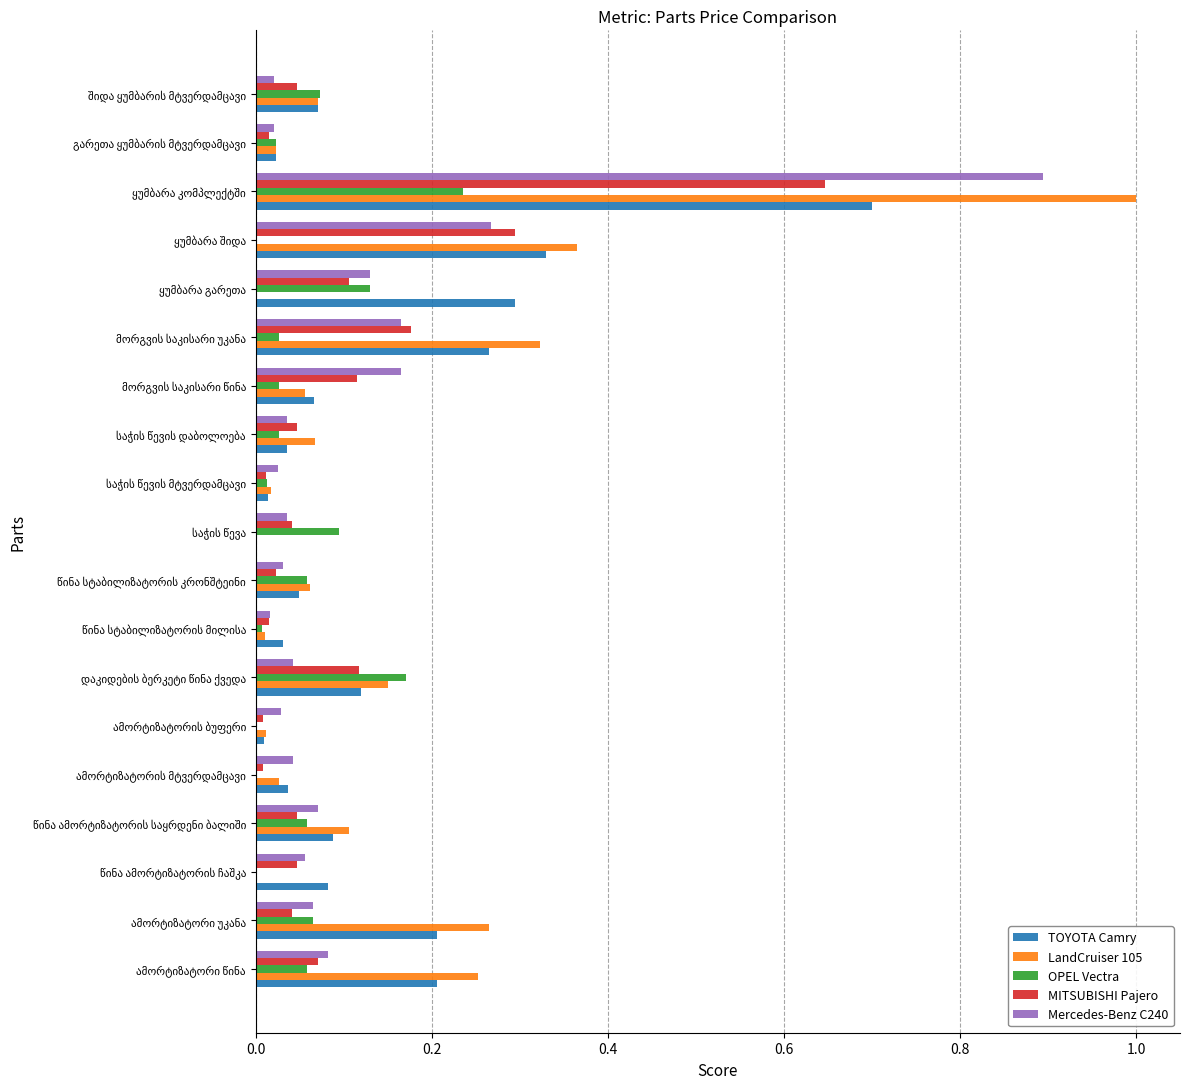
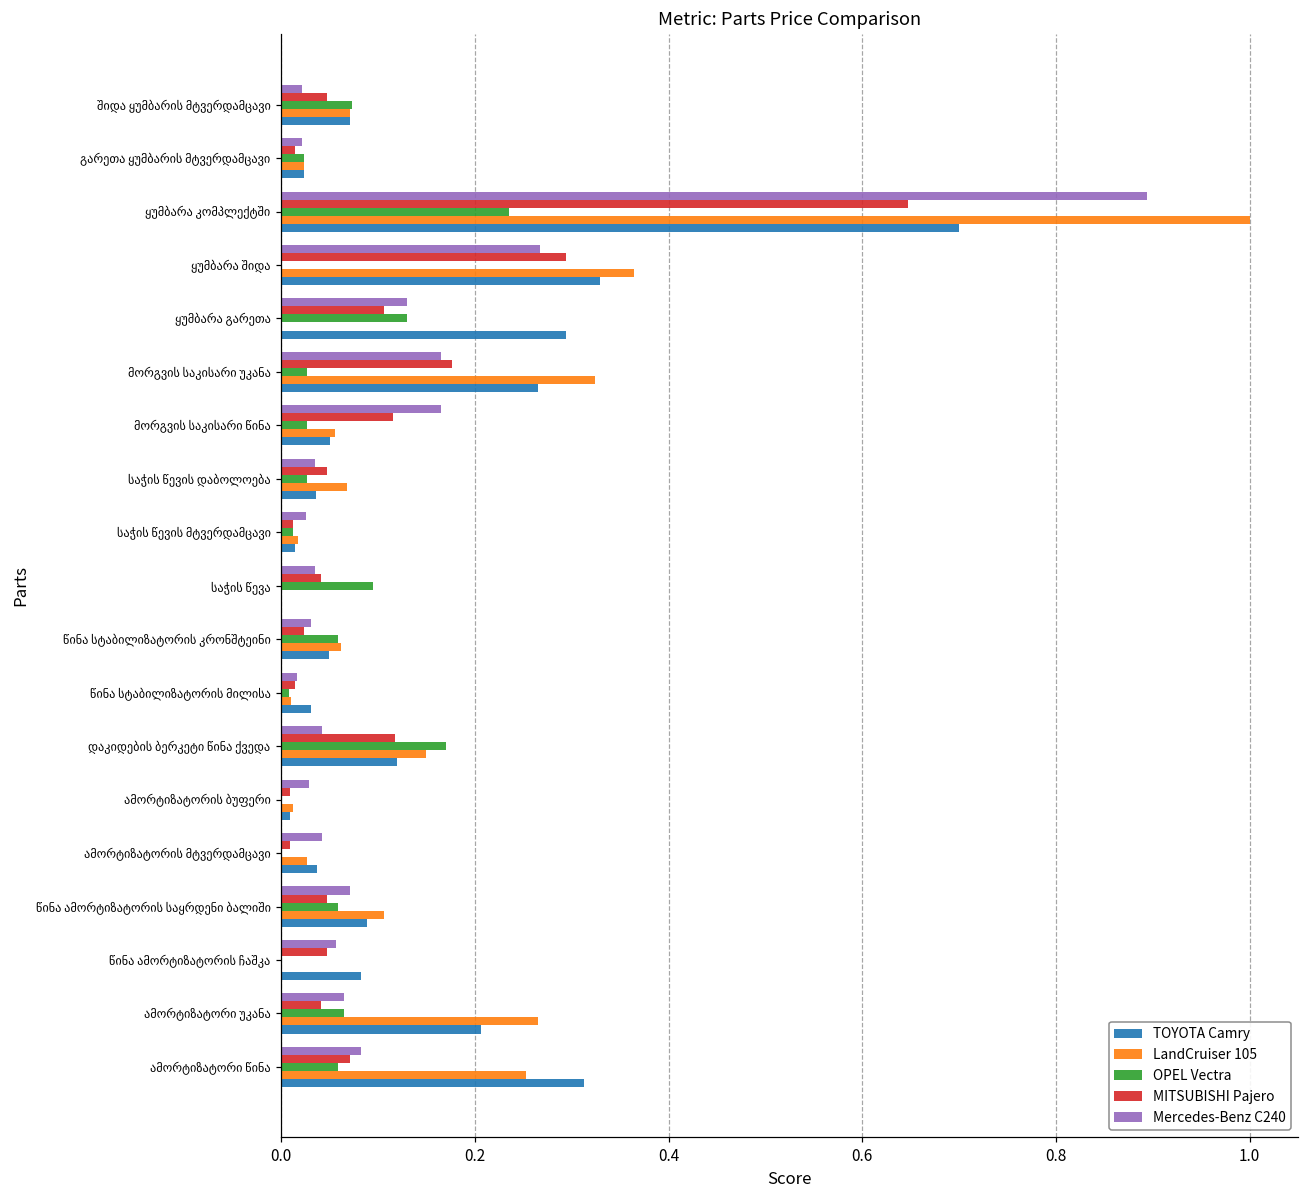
  {
    "TOYOTA Camry": {
      "შიდა ყუმბარის მტვერდამცავი": 0.07,
      "გარეთა ყუმბარის მტვერდამცავი": 0.02,
      "ყუმბარა კომპლექტში": 0.70,
      "ყუმბარა შიდა": 0.33,
      "ყუმბარა გარეთა": 0.29,
      "მორგვის საკისარი უკანა": 0.26,
-     "მორგვის საკისარი წინა": 0.07,
+     "მორგვის საკისარი წინა": 0.05,
      "საჭის წევის დაბოლოება": 0.04,
      "საჭის წევის მტვერდამცავი": 0.01,
      "საჭის წევა": 0.00,
      "წინა სტაბილიზატორის კრონშტეინი": 0.05,
      "წინა სტაბილიზატორის მილისა": 0.03,
      "დაკიდების ბერკეტი წინა ქვედა": 0.12,
      "ამორტიზატორის ბუფერი": 0.01,
      "ამორტიზატორის მტვერდამცავი": 0.04,
      "წინა ამორტიზატორის საყრდენი ბალიში": 0.09,
      "წინა ამორტიზატორის ჩაშკა": 0.08,
      "ამორტიზატორი უკანა": 0.21,
-     "ამორტიზატორი წინა": 0.21
+     "ამორტიზატორი წინა": 0.31
    },
    "LandCruiser 105": {
      "შიდა ყუმბარის მტვერდამცავი": 0.07,
      "გარეთა ყუმბარის მტვერდამცავი": 0.02,
      "ყუმბარა კომპლექტში": 1.00,
      "ყუმბარა შიდა": 0.36,
      "ყუმბარა გარეთა": 0.00,
      "მორგვის საკისარი უკანა": 0.32,
      "მორგვის საკისარი წინა": 0.06,
      "საჭის წევის დაბოლოება": 0.07,
      "საჭის წევის მტვერდამცავი": 0.02,
      "საჭის წევა": 0.00,
      "წინა სტაბილიზატორის კრონშტეინი": 0.06,
      "წინა სტაბილიზატორის მილისა": 0.01,
      "დაკიდების ბერკეტი წინა ქვედა": 0.15,
      "ამორტიზატორის ბუფერი": 0.01,
      "ამორტიზატორის მტვერდამცავი": 0.03,
      "წინა ამორტიზატორის საყრდენი ბალიში": 0.11,
      "წინა ამორტიზატორის ჩაშკა": 0.00,
      "ამორტიზატორი უკანა": 0.26,
      "ამორტიზატორი წინა": 0.25
    },
    "OPEL Vectra": {
      "შიდა ყუმბარის მტვერდამცავი": 0.07,
      "გარეთა ყუმბარის მტვერდამცავი": 0.02,
      "ყუმბარა კომპლექტში": 0.24,
      "ყუმბარა შიდა": 0.00,
      "ყუმბარა გარეთა": 0.13,
      "მორგვის საკისარი უკანა": 0.03,
      "მორგვის საკისარი წინა": 0.03,
      "საჭის წევის დაბოლოება": 0.03,
      "საჭის წევის მტვერდამცავი": 0.01,
      "საჭის წევა": 0.09,
      "წინა სტაბილიზატორის კრონშტეინი": 0.06,
      "წინა სტაბილიზატორის მილისა": 0.01,
      "დაკიდების ბერკეტი წინა ქვედა": 0.17,
      "ამორტიზატორის ბუფერი": 0.00,
      "ამორტიზატორის მტვერდამცავი": 0.00,
      "წინა ამორტიზატორის საყრდენი ბალიში": 0.06,
      "წინა ამორტიზატორის ჩაშკა": 0.00,
      "ამორტიზატორი უკანა": 0.06,
      "ამორტიზატორი წინა": 0.06
    },
    "MITSUBISHI Pajero": {
      "შიდა ყუმბარის მტვერდამცავი": 0.05,
      "გარეთა ყუმბარის მტვერდამცავი": 0.01,
      "ყუმბარა კომპლექტში": 0.65,
      "ყუმბარა შიდა": 0.29,
      "ყუმბარა გარეთა": 0.11,
      "მორგვის საკისარი უკანა": 0.18,
      "მორგვის საკისარი წინა": 0.12,
      "საჭის წევის დაბოლოება": 0.05,
      "საჭის წევის მტვერდამცავი": 0.01,
      "საჭის წევა": 0.04,
      "წინა სტაბილიზატორის კრონშტეინი": 0.02,
      "წინა სტაბილიზატორის მილისა": 0.01,
      "დაკიდების ბერკეტი წინა ქვედა": 0.12,
      "ამორტიზატორის ბუფერი": 0.01,
      "ამორტიზატორის მტვერდამცავი": 0.01,
      "წინა ამორტიზატორის საყრდენი ბალიში": 0.05,
      "წინა ამორტიზატორის ჩაშკა": 0.05,
      "ამორტიზატორი უკანა": 0.04,
      "ამორტიზატორი წინა": 0.07
    },
    "Mercedes-Benz C240": {
      "შიდა ყუმბარის მტვერდამცავი": 0.02,
      "გარეთა ყუმბარის მტვერდამცავი": 0.02,
      "ყუმბარა კომპლექტში": 0.89,
      "ყუმბარა შიდა": 0.27,
      "ყუმბარა გარეთა": 0.13,
      "მორგვის საკისარი უკანა": 0.16,
      "მორგვის საკისარი წინა": 0.16,
      "საჭის წევის დაბოლოება": 0.04,
      "საჭის წევის მტვერდამცავი": 0.03,
      "საჭის წევა": 0.04,
      "წინა სტაბილიზატორის კრონშტეინი": 0.03,
      "წინა სტაბილიზატორის მილისა": 0.02,
      "დაკიდების ბერკეტი წინა ქვედა": 0.04,
      "ამორტიზატორის ბუფერი": 0.03,
      "ამორტიზატორის მტვერდამცავი": 0.04,
      "წინა ამორტიზატორის საყრდენი ბალიში": 0.07,
      "წინა ამორტიზატორის ჩაშკა": 0.06,
      "ამორტიზატორი უკანა": 0.06,
      "ამორტიზატორი წინა": 0.08
    }
  }
